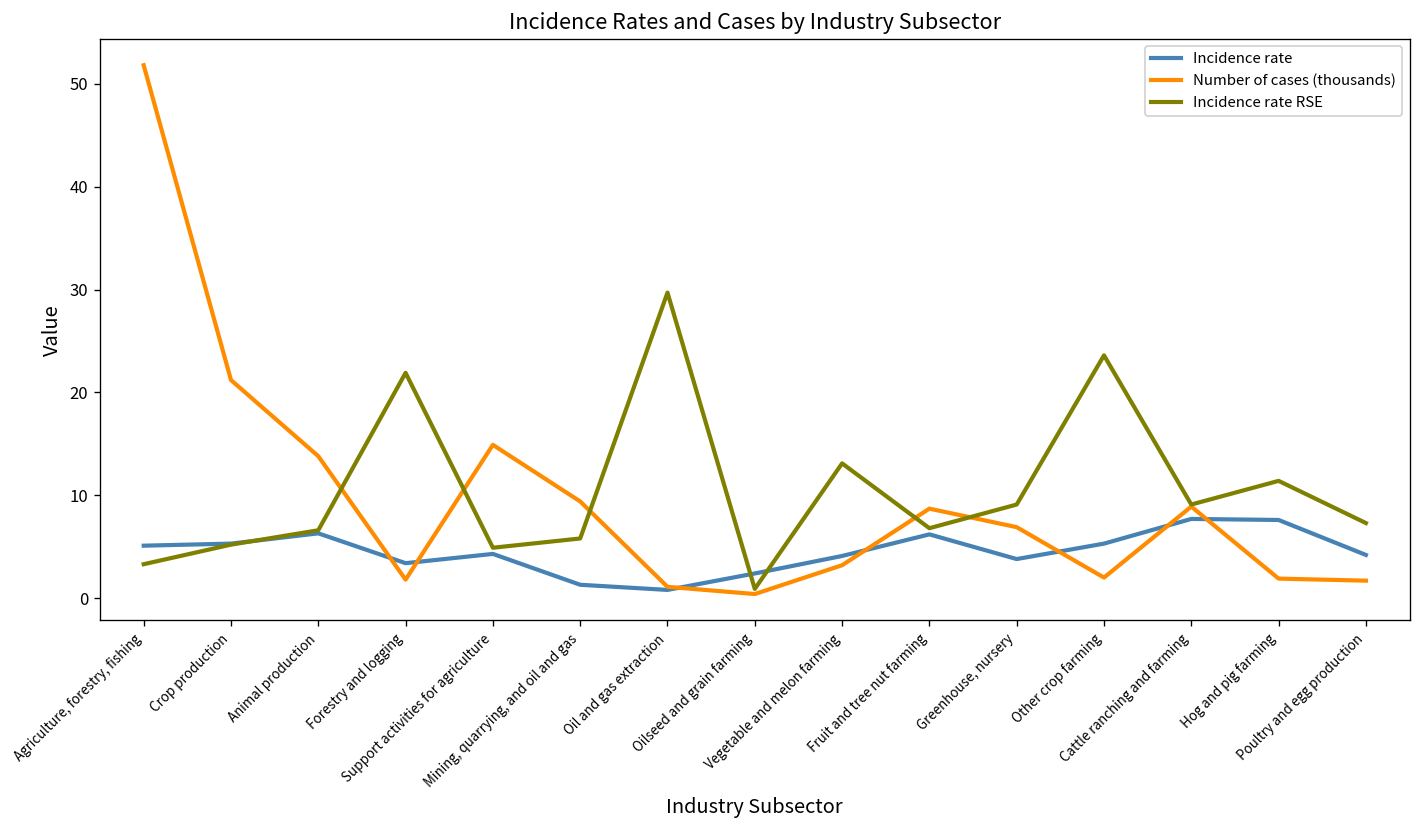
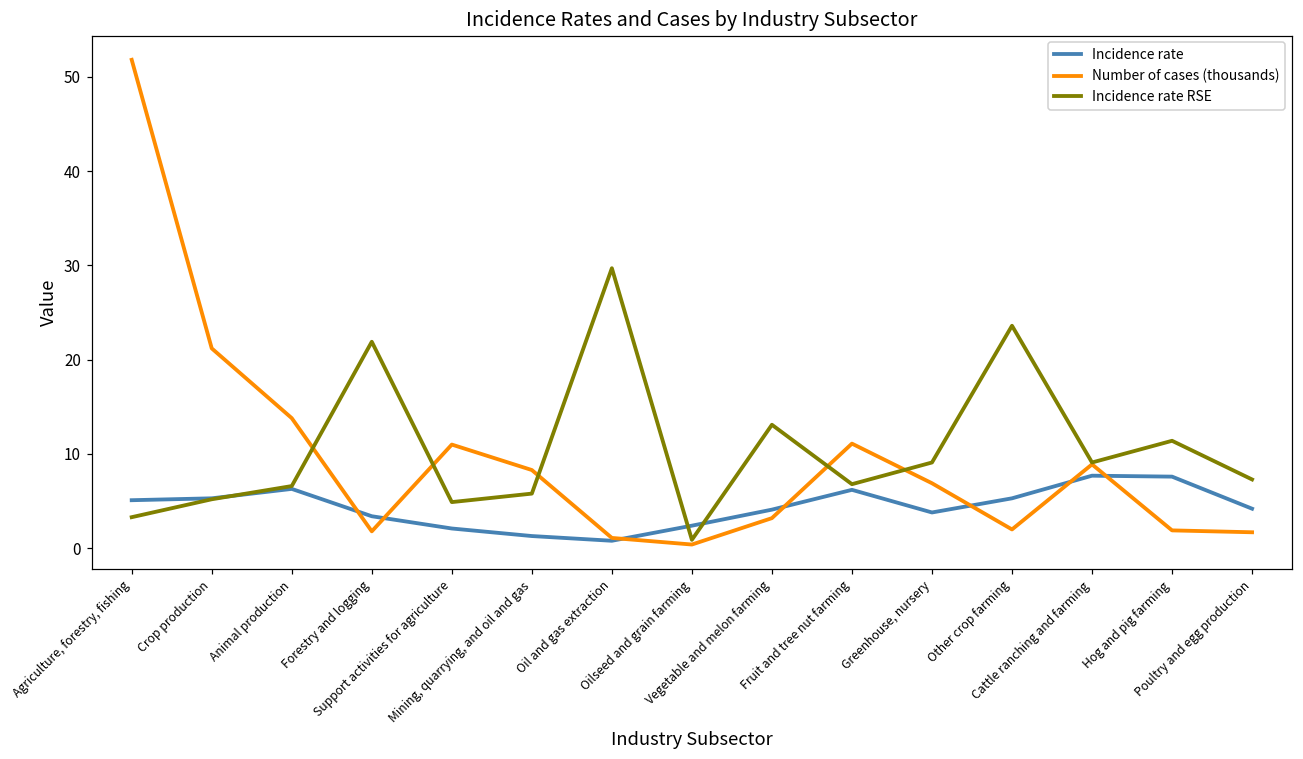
  {
    "Incidence rate": {
      "Agriculture, forestry, fishing": 5,
      "Forestry and logging": 3,
-     "Support activities for agriculture": 4,
+     "Support activities for agriculture": 2,
      "Mining, quarrying, and oil and gas": 1,
      "Oil and gas extraction": 1,
      "Oilseed and grain farming": 2,
      "Vegetable and melon farming": 4,
      "Fruit and tree nut farming": 6,
      "Greenhouse, nursery": 4,
      "Other crop farming": 5,
      "Cattle ranching and farming": 8,
      "Hog and pig farming": 8,
      "Poultry and egg production": 4
    },
    "Number of cases (thousands)": {
      "Agriculture, forestry, fishing": 52,
      "Crop production": 21,
      "Animal production": 14,
      "Forestry and logging": 2,
-     "Support activities for agriculture": 15,
-     "Mining, quarrying, and oil and gas": 9,
+     "Support activities for agriculture": 11,
+     "Mining, quarrying, and oil and gas": 8,
      "Oil and gas extraction": 1,
      "Oilseed and grain farming": 0,
      "Vegetable and melon farming": 3,
-     "Fruit and tree nut farming": 9,
+     "Fruit and tree nut farming": 11,
      "Greenhouse, nursery": 7,
      "Other crop farming": 2,
      "Hog and pig farming": 2,
      "Poultry and egg production": 2
    },
    "Incidence rate RSE": {
      "Agriculture, forestry, fishing": 3,
      "Forestry and logging": 22,
      "Support activities for agriculture": 5,
      "Mining, quarrying, and oil and gas": 6,
      "Oil and gas extraction": 30,
      "Oilseed and grain farming": 1,
      "Vegetable and melon farming": 13,
      "Fruit and tree nut farming": 7,
      "Greenhouse, nursery": 9,
      "Other crop farming": 24,
      "Hog and pig farming": 11,
      "Poultry and egg production": 7
    }
  }
